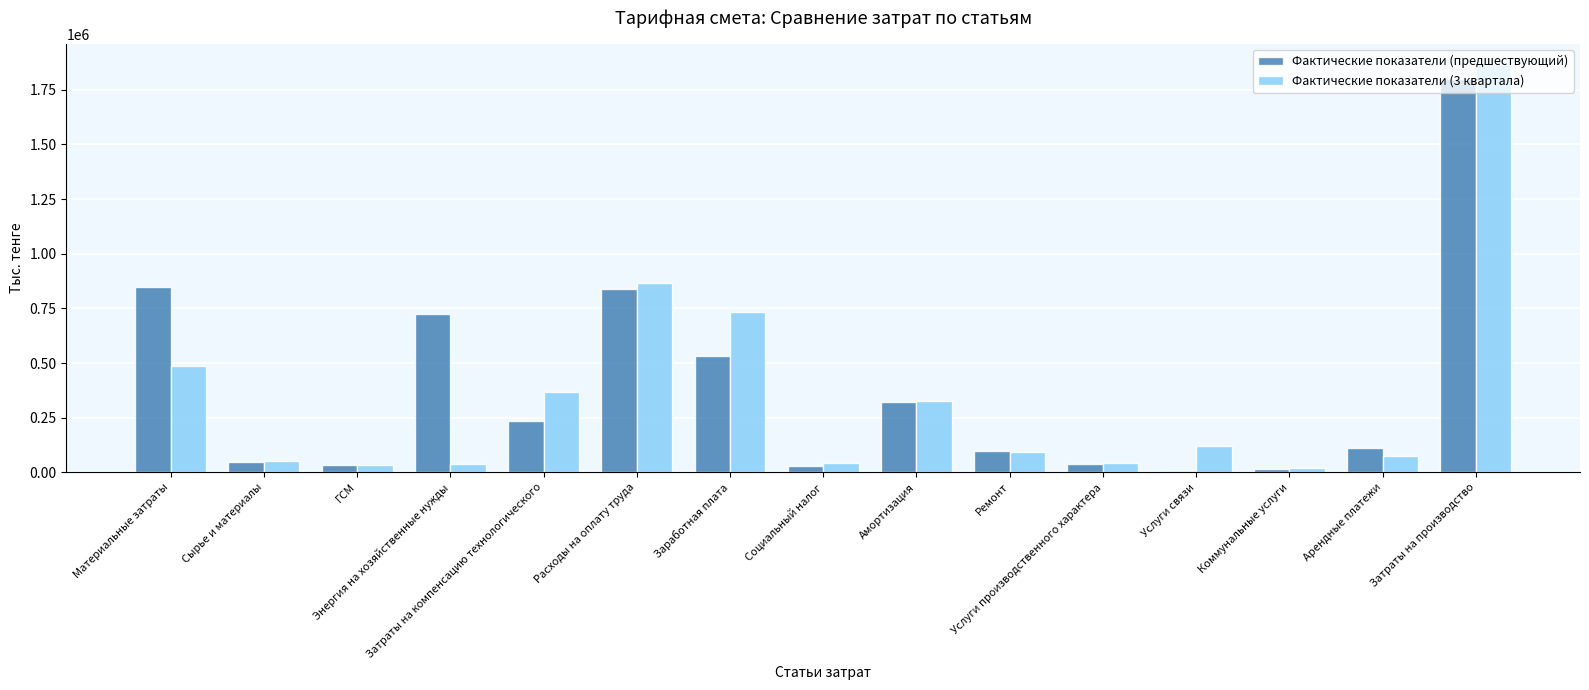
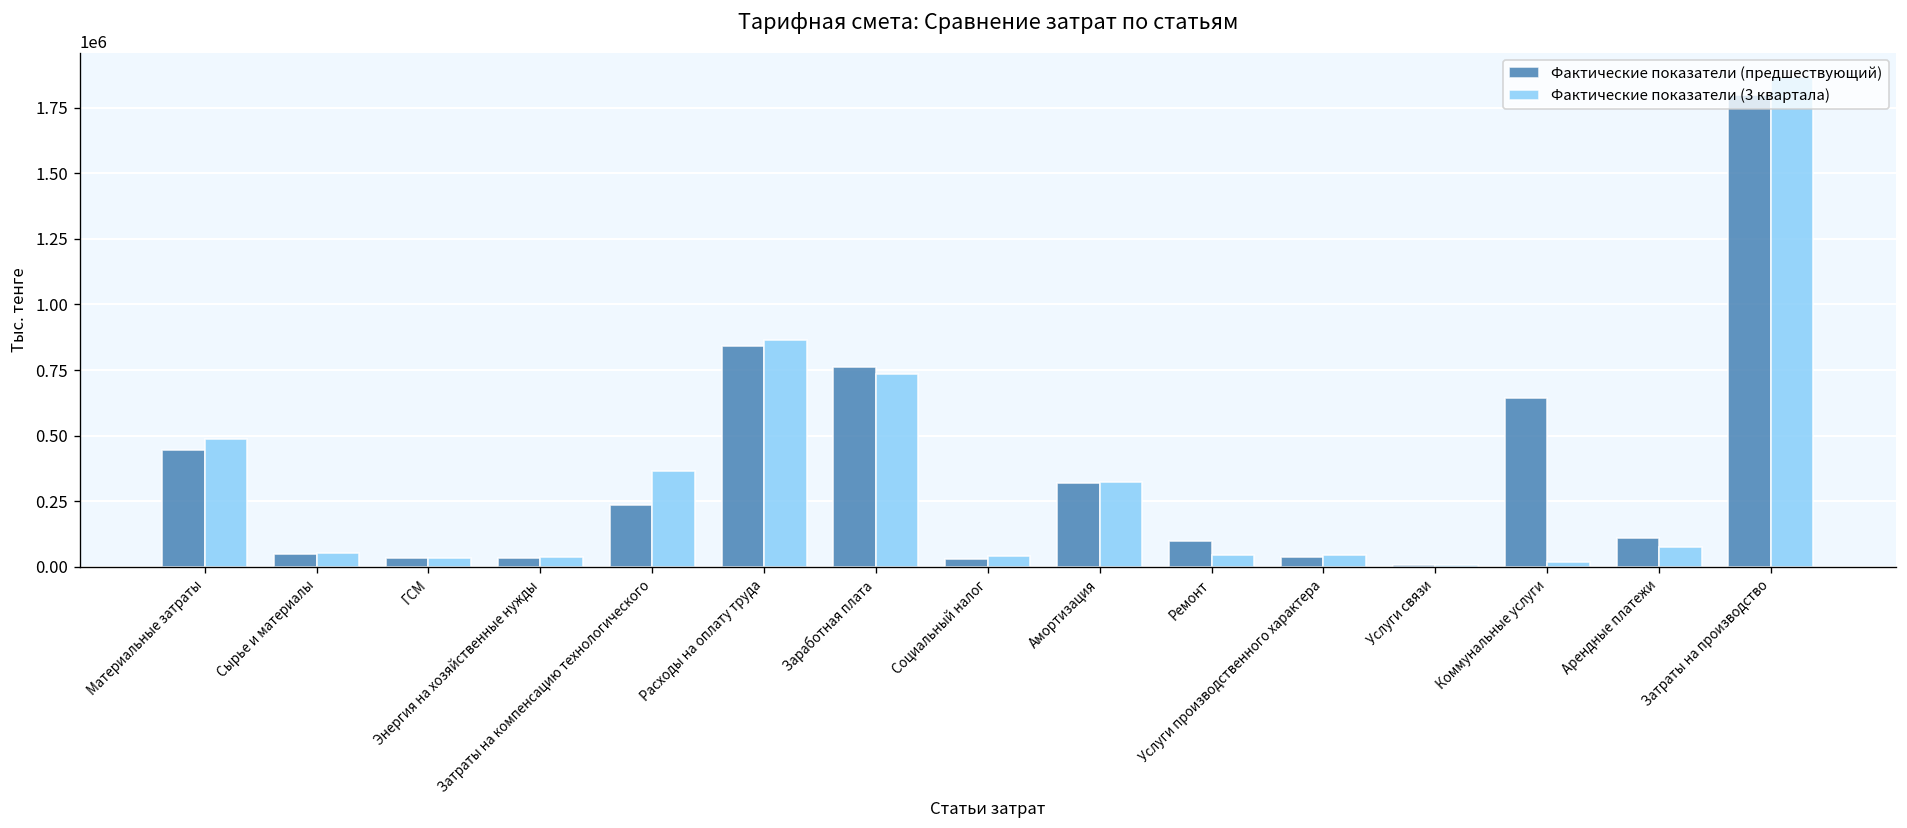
  {
    "Фактические показатели (предшествующий)": {
-     "Материальные затраты": 850000,
+     "Материальные затраты": 450000,
      "Сырье и материалы": 50000,
      "ГСМ": 30000,
-     "Энергия на хозяйственные нужды": 720000,
+     "Энергия на хозяйственные нужды": 30000,
      "Затраты на компенсацию технологического": 240000,
      "Расходы на оплату труда": 840000,
-     "Заработная плата": 530000,
+     "Заработная плата": 760000,
      "Социальный налог": 30000,
      "Амортизация": 320000,
      "Ремонт": 100000,
      "Услуги производственного характера": 40000,
-     "Коммунальные услуги": 20000,
+     "Коммунальные услуги": 650000,
      "Арендные платежи": 110000
    },
    "Фактические показатели (3 квартала)": {
      "Материальные затраты": 490000,
      "Сырье и материалы": 50000,
      "ГСМ": 30000,
      "Энергия на хозяйственные нужды": 40000,
      "Затраты на компенсацию технологического": 370000,
      "Расходы на оплату труда": 860000,
      "Заработная плата": 740000,
      "Социальный налог": 40000,
      "Амортизация": 320000,
-     "Ремонт": 90000,
+     "Ремонт": 40000,
      "Услуги производственного характера": 40000,
-     "Услуги связи": 120000,
+     "Услуги связи": 10000,
      "Коммунальные услуги": 20000,
      "Арендные платежи": 80000
    }
  }
